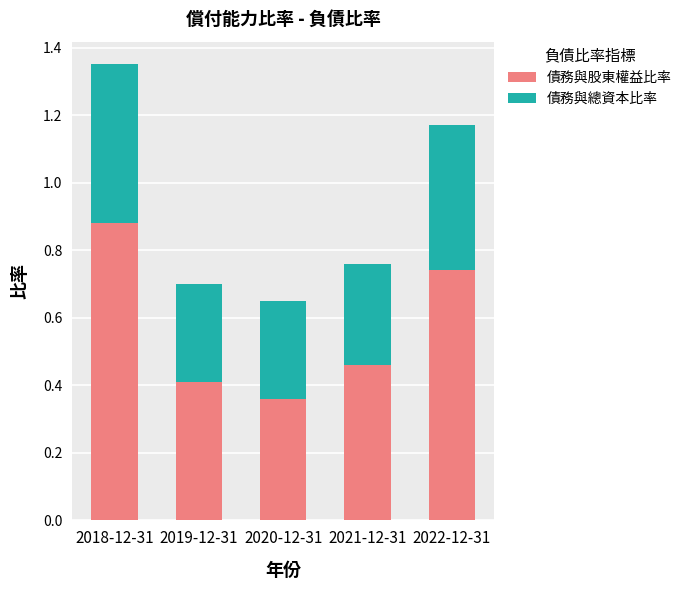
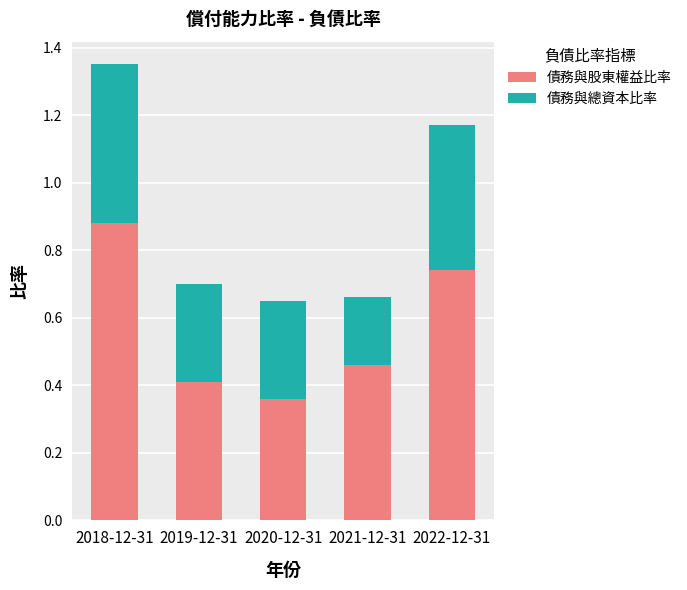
  {
    "債務與股東權益比率": {
      "2018-12-31": 0.88,
      "2019-12-31": 0.41,
      "2020-12-31": 0.36,
      "2021-12-31": 0.46,
      "2022-12-31": 0.74
    },
    "債務與總資本比率": {
      "2018-12-31": 0.47,
      "2019-12-31": 0.29,
      "2020-12-31": 0.29,
-     "2021-12-31": 0.3,
+     "2021-12-31": 0.2,
      "2022-12-31": 0.43
    }
  }
